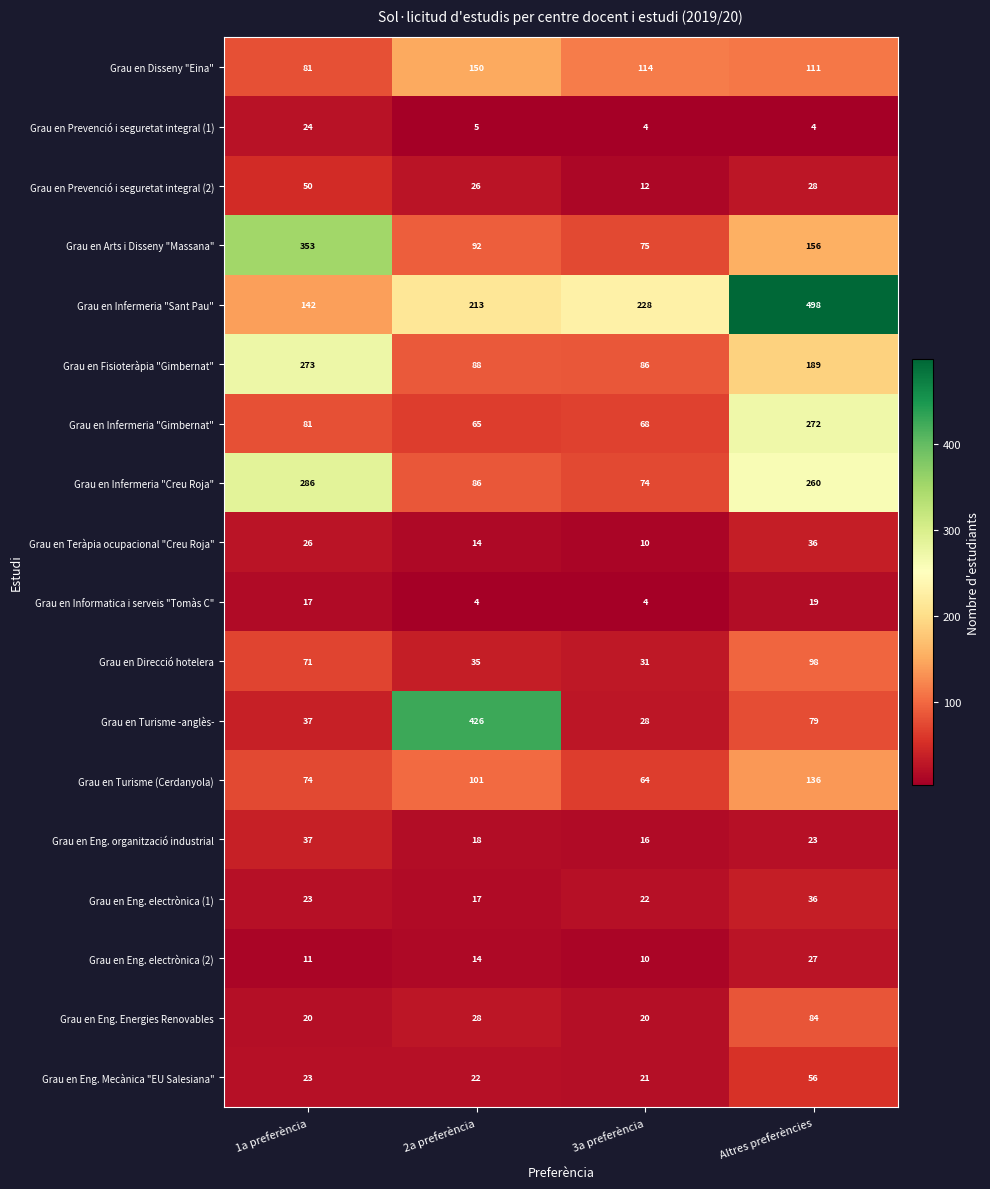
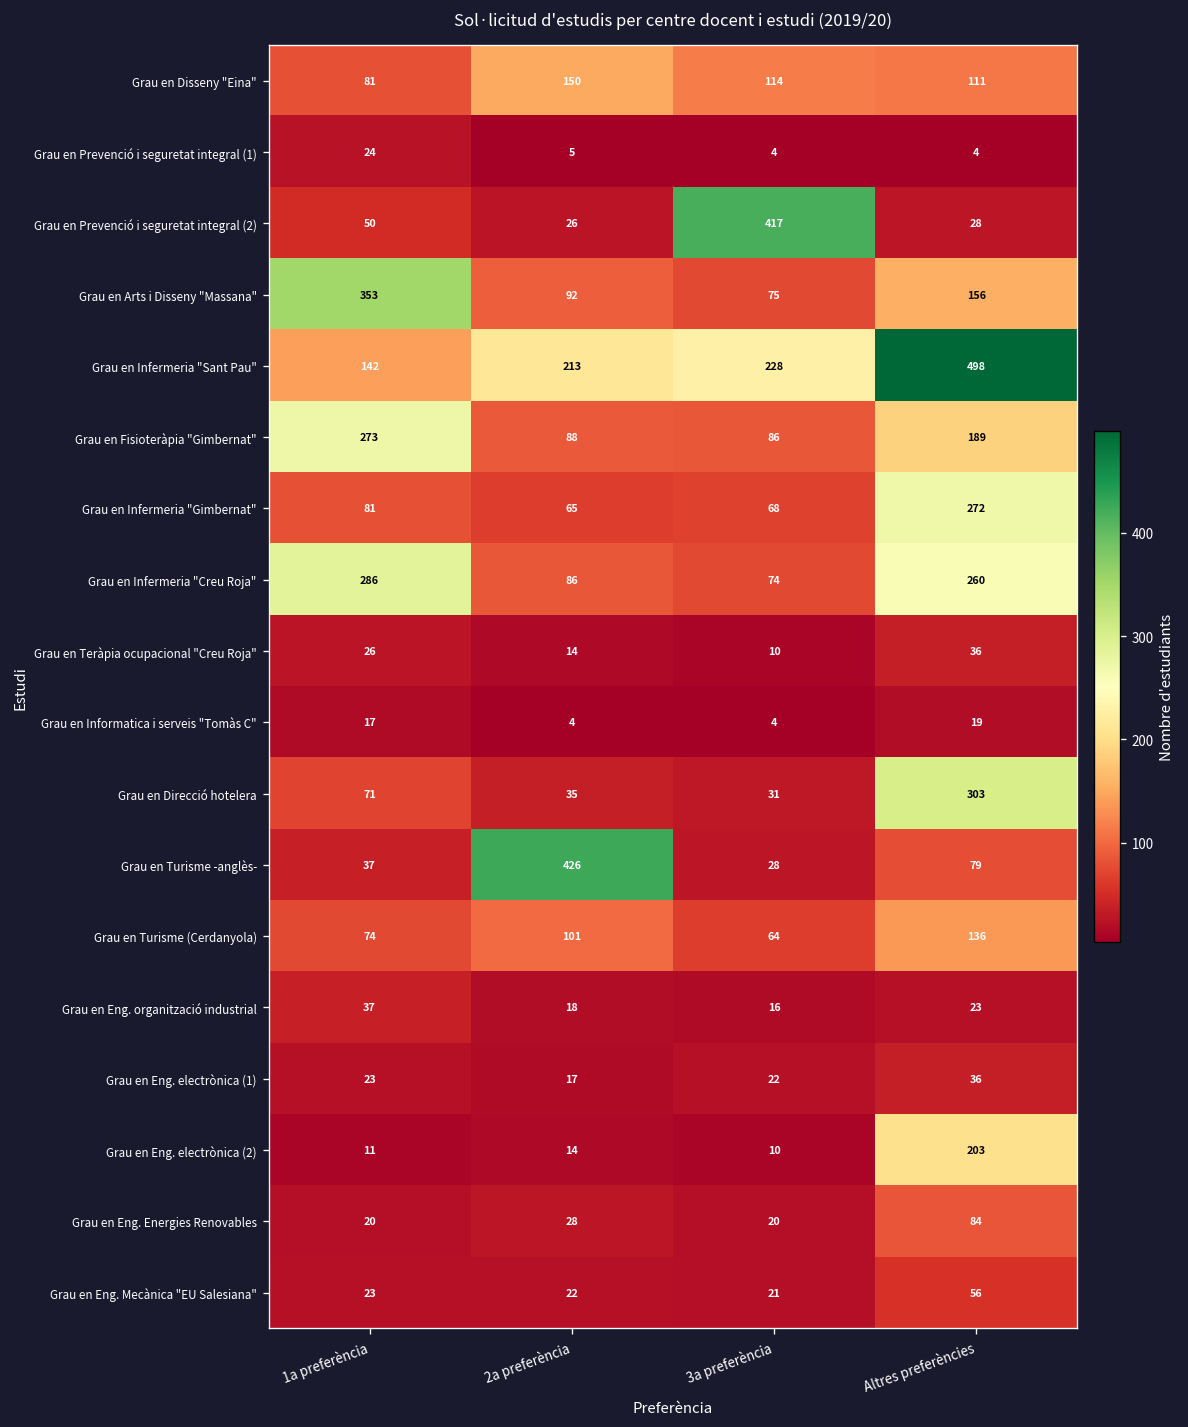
  {
    "Grau en Disseny \"Eina\"": {
      "1a preferència": 81,
      "2a preferència": 150,
      "3a preferència": 114,
      "Altres preferències": 111
    },
    "Grau en Prevenció i seguretat integral (1)": {
      "1a preferència": 24,
      "2a preferència": 5,
      "3a preferència": 4,
      "Altres preferències": 4
    },
    "Grau en Prevenció i seguretat integral (2)": {
      "1a preferència": 50,
      "2a preferència": 26,
-     "3a preferència": 12,
+     "3a preferència": 417,
      "Altres preferències": 28
    },
    "Grau en Arts i Disseny \"Massana\"": {
      "1a preferència": 353,
      "2a preferència": 92,
      "3a preferència": 75,
      "Altres preferències": 156
    },
    "Grau en Infermeria \"Sant Pau\"": {
      "1a preferència": 142,
      "2a preferència": 213,
      "3a preferència": 228,
      "Altres preferències": 498
    },
    "Grau en Fisioteràpia \"Gimbernat\"": {
      "1a preferència": 273,
      "2a preferència": 88,
      "3a preferència": 86,
      "Altres preferències": 189
    },
    "Grau en Infermeria \"Gimbernat\"": {
      "1a preferència": 81,
      "2a preferència": 65,
      "3a preferència": 68,
      "Altres preferències": 272
    },
    "Grau en Infermeria \"Creu Roja\"": {
      "1a preferència": 286,
      "2a preferència": 86,
      "3a preferència": 74,
      "Altres preferències": 260
    },
    "Grau en Teràpia ocupacional \"Creu Roja\"": {
      "1a preferència": 26,
      "2a preferència": 14,
      "3a preferència": 10,
      "Altres preferències": 36
    },
    "Grau en Informatica i serveis \"Tomàs C\"": {
      "1a preferència": 17,
      "2a preferència": 4,
      "3a preferència": 4,
      "Altres preferències": 19
    },
    "Grau en Direcció hotelera": {
      "1a preferència": 71,
      "2a preferència": 35,
      "3a preferència": 31,
-     "Altres preferències": 98
+     "Altres preferències": 303
    },
    "Grau en Turisme -anglès-": {
      "1a preferència": 37,
      "2a preferència": 426,
      "3a preferència": 28,
      "Altres preferències": 79
    },
    "Grau en Turisme (Cerdanyola)": {
      "1a preferència": 74,
      "2a preferència": 101,
      "3a preferència": 64,
      "Altres preferències": 136
    },
    "Grau en Eng. organització industrial": {
      "1a preferència": 37,
      "2a preferència": 18,
      "3a preferència": 16,
      "Altres preferències": 23
    },
    "Grau en Eng. electrònica (1)": {
      "1a preferència": 23,
      "2a preferència": 17,
      "3a preferència": 22,
      "Altres preferències": 36
    },
    "Grau en Eng. electrònica (2)": {
      "1a preferència": 11,
      "2a preferència": 14,
      "3a preferència": 10,
-     "Altres preferències": 27
+     "Altres preferències": 203
    },
    "Grau en Eng. Energies Renovables": {
      "1a preferència": 20,
      "2a preferència": 28,
      "3a preferència": 20,
      "Altres preferències": 84
    },
    "Grau en Eng. Mecànica \"EU Salesiana\"": {
      "1a preferència": 23,
      "2a preferència": 22,
      "3a preferència": 21,
      "Altres preferències": 56
    }
  }
